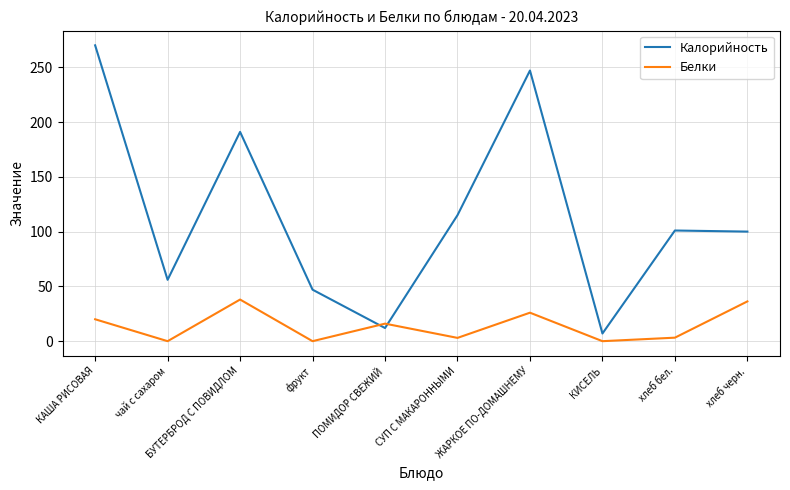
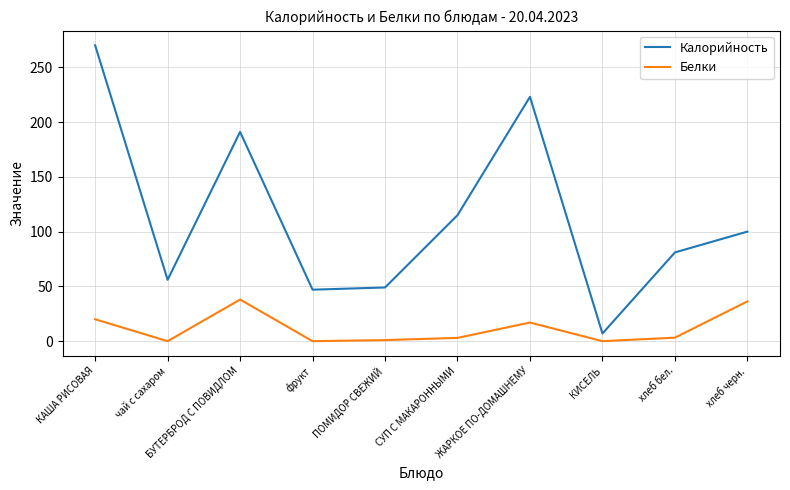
  {
    "Калорийность": {
      "КАША РИСОВАЯ": 270,
      "чай с сахаром": 56,
      "БУТЕРБРОД С ПОВИДЛОМ": 191,
      "фрукт": 47,
-     "ПОМИДОР СВЕЖИЙ": 12,
+     "ПОМИДОР СВЕЖИЙ": 49,
      "СУП С МАКАРОННЫМИ": 115,
-     "ЖАРКОЕ ПО-ДОМАШНЕМУ": 247,
+     "ЖАРКОЕ ПО-ДОМАШНЕМУ": 223,
      "КИСЕЛЬ": 7,
-     "хлеб бел.": 101,
+     "хлеб бел.": 81,
      "хлеб черн.": 100
    },
    "Белки": {
      "КАША РИСОВАЯ": 20,
      "чай с сахаром": 0,
      "БУТЕРБРОД С ПОВИДЛОМ": 38,
      "фрукт": 0,
-     "ПОМИДОР СВЕЖИЙ": 16,
+     "ПОМИДОР СВЕЖИЙ": 1,
      "СУП С МАКАРОННЫМИ": 3,
-     "ЖАРКОЕ ПО-ДОМАШНЕМУ": 26,
+     "ЖАРКОЕ ПО-ДОМАШНЕМУ": 17,
      "КИСЕЛЬ": 0,
      "хлеб бел.": 3,
      "хлеб черн.": 36
    }
  }
